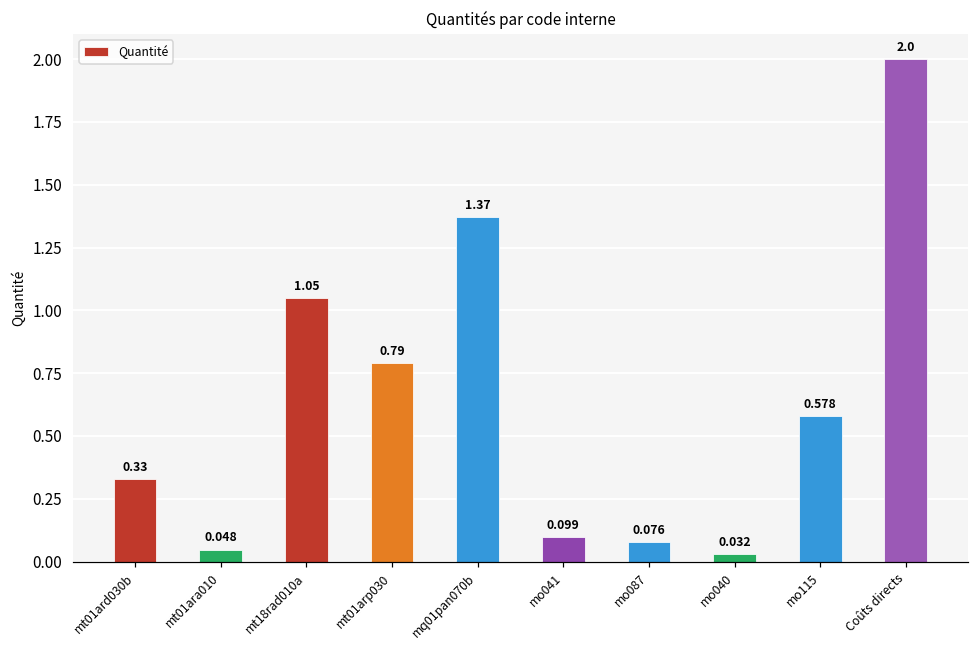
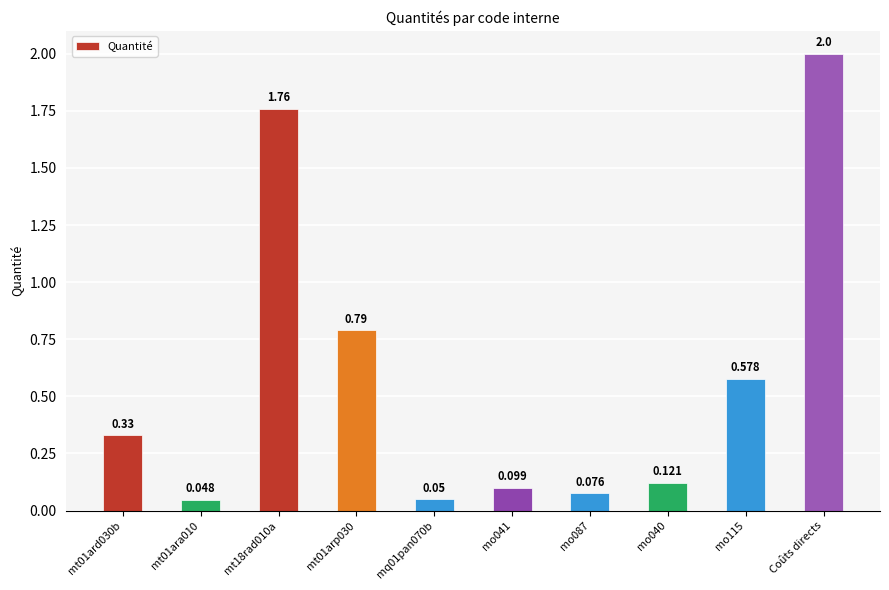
  {
    "mt01ard030b": 0.33,
    "mt01ara010": 0.048,
-   "mt18rad010a": 1.05,
+   "mt18rad010a": 1.76,
    "mt01arp030": 0.79,
-   "mq01pan070b": 1.37,
+   "mq01pan070b": 0.05,
    "mo041": 0.099,
    "mo087": 0.076,
-   "mo040": 0.032,
+   "mo040": 0.121,
    "mo115": 0.578,
    "Coûts directs": 2.0
  }
